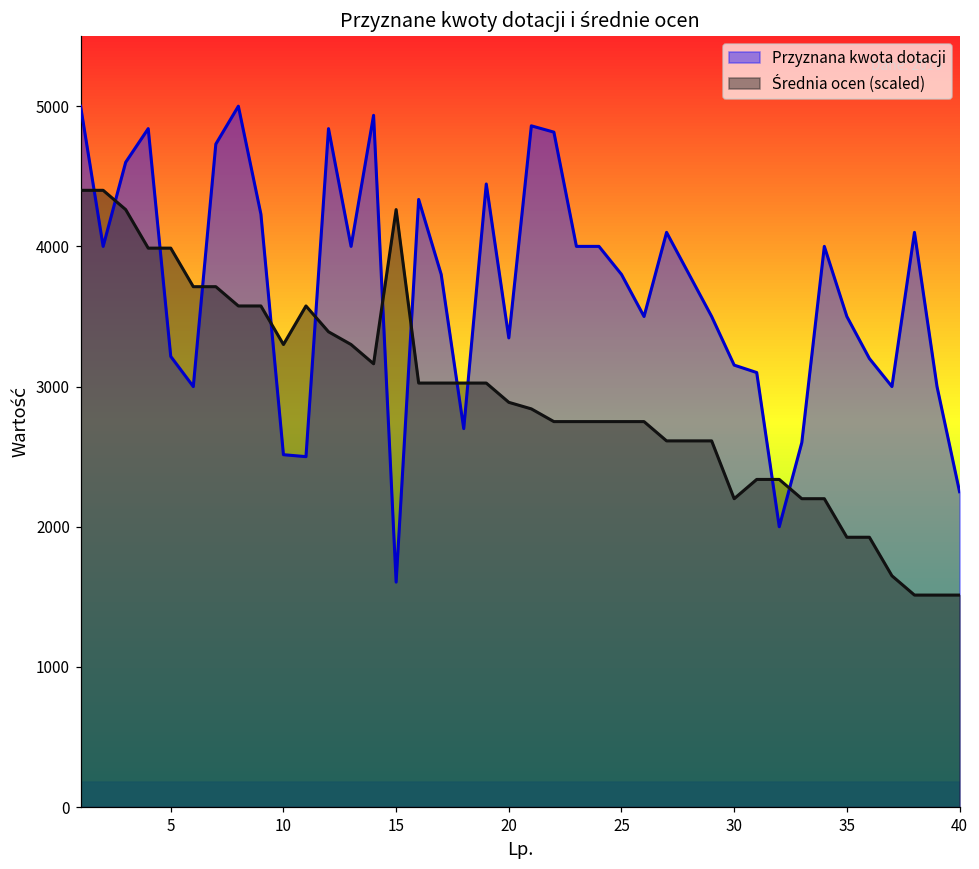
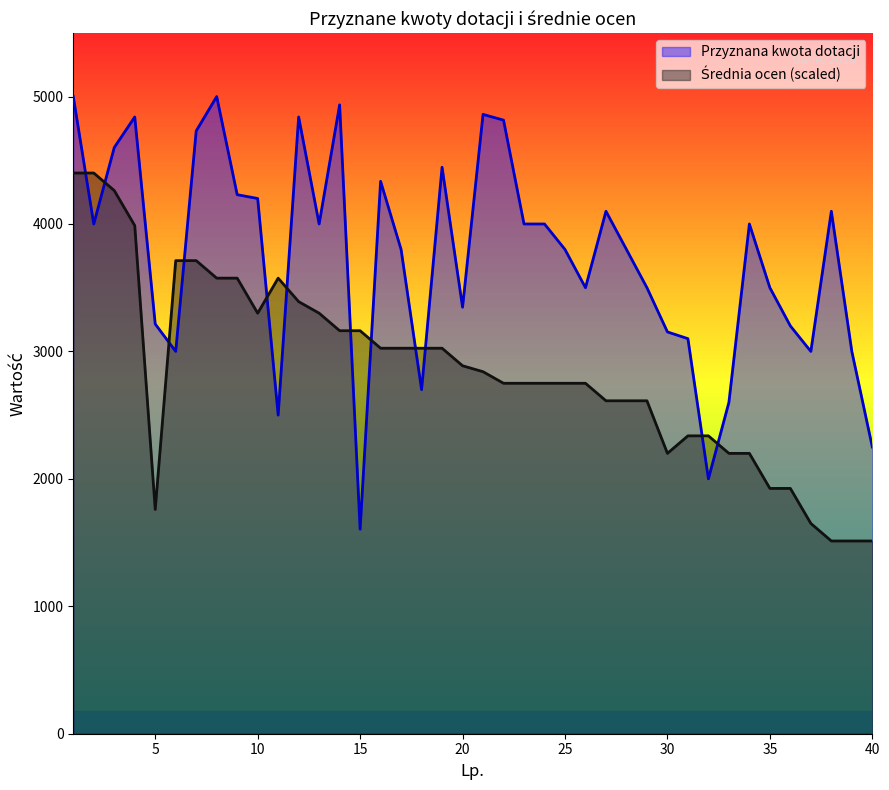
  {
    "Przyznana kwota dotacji": {
      "5": 3220,
-     "10": 2510,
+     "10": 4200,
      "15": 1610,
      "20": 3350,
      "25": 3800,
      "30": 3150,
      "35": 3500,
      "40": 2250
    },
    "Średnia ocen (scaled)": {
-     "5": 3990,
+     "5": 1760,
      "10": 3300,
-     "15": 4260,
+     "15": 3160,
      "20": 2890,
      "25": 2750,
      "30": 2200,
      "35": 1920,
      "40": 1510
    }
  }
